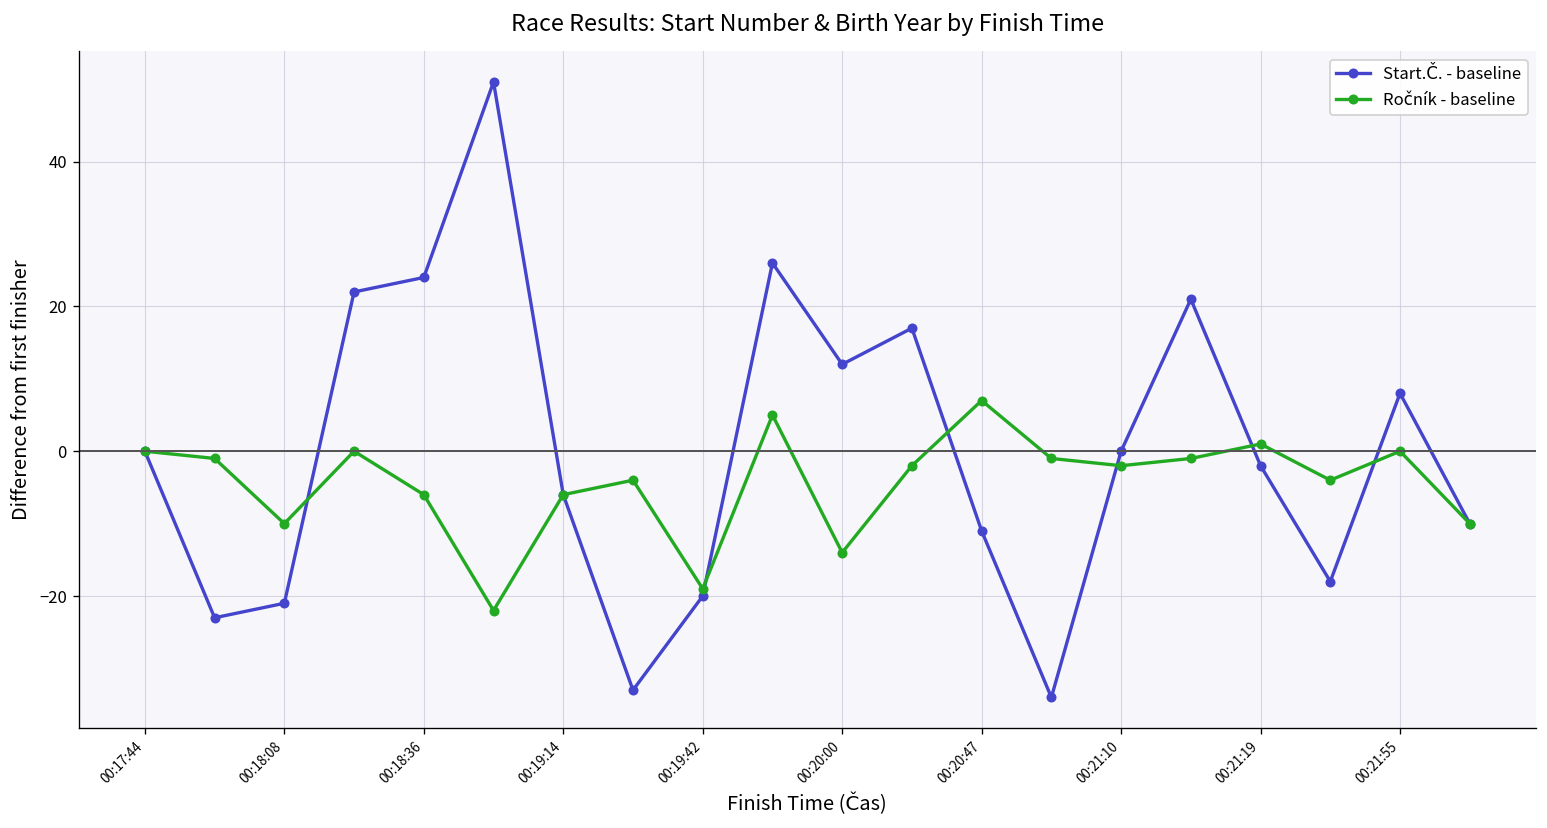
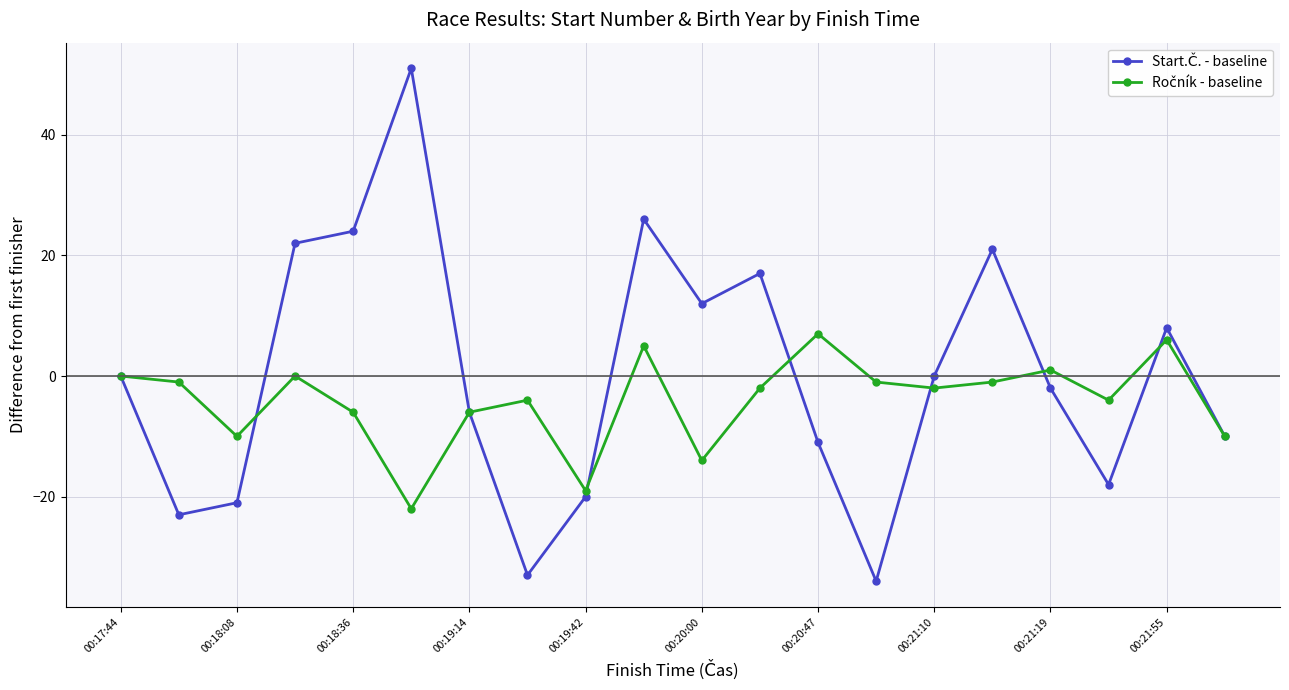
  {
    "Start.Č. - baseline": {
      "00:18:08": -21,
      "00:18:36": 24,
      "00:19:42": -20,
      "00:20:00": 12,
      "00:20:47": -11,
      "00:21:10": 0,
      "00:21:19": -2,
      "00:21:55": 8
    },
    "Ročník - baseline": {
      "00:18:08": -10,
      "00:18:36": -6,
      "00:19:42": -19,
      "00:20:00": -14,
      "00:20:47": 7,
      "00:21:10": -2,
      "00:21:19": 1,
-     "00:21:55": 0
+     "00:21:55": 6
    }
  }
